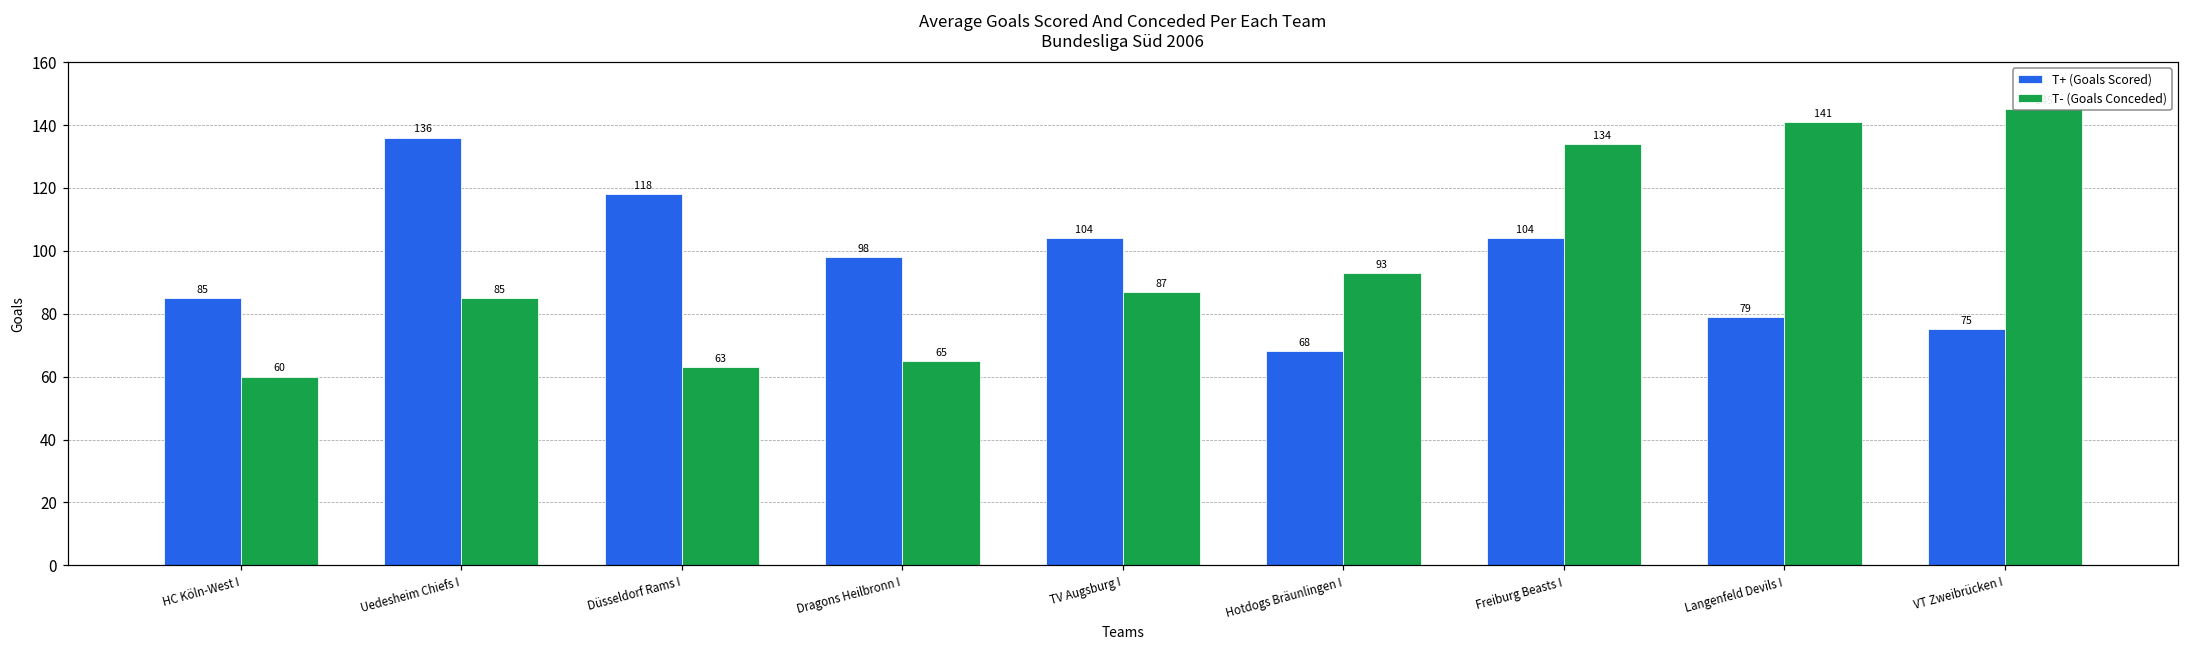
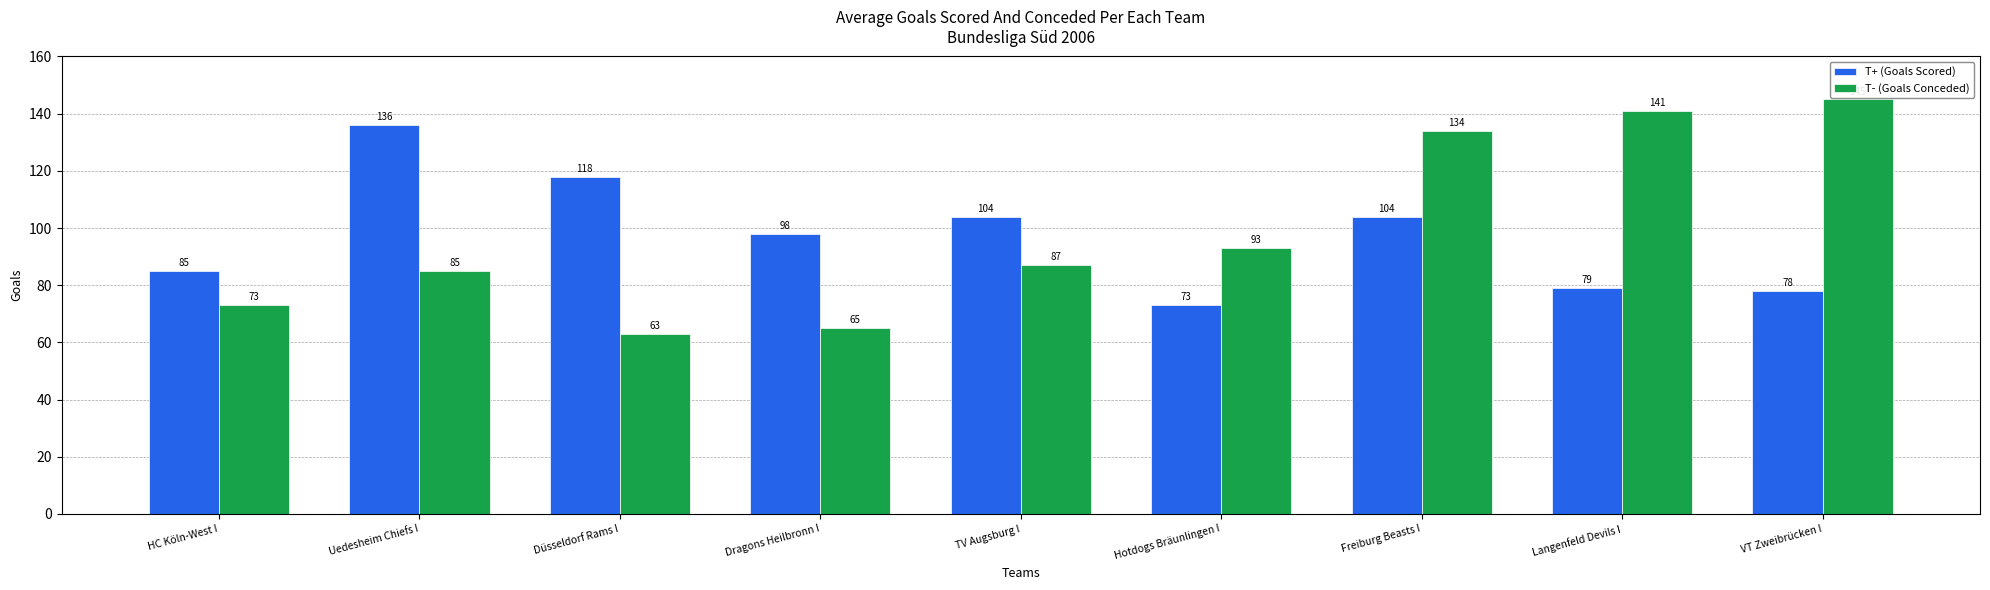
  {
    "T+ (Goals Scored)": {
      "HC Köln-West I": 85,
      "Uedesheim Chiefs I": 136,
      "Düsseldorf Rams I": 118,
      "Dragons Heilbronn I": 98,
      "TV Augsburg I": 104,
-     "Hotdogs Bräunlingen I": 68,
+     "Hotdogs Bräunlingen I": 73,
      "Freiburg Beasts I": 104,
      "Langenfeld Devils I": 79,
-     "VT Zweibrücken I": 75
+     "VT Zweibrücken I": 78
    },
    "T- (Goals Conceded)": {
-     "HC Köln-West I": 60,
+     "HC Köln-West I": 73,
      "Uedesheim Chiefs I": 85,
      "Düsseldorf Rams I": 63,
      "Dragons Heilbronn I": 65,
      "TV Augsburg I": 87,
      "Hotdogs Bräunlingen I": 93,
      "Freiburg Beasts I": 134,
      "Langenfeld Devils I": 141
    }
  }
